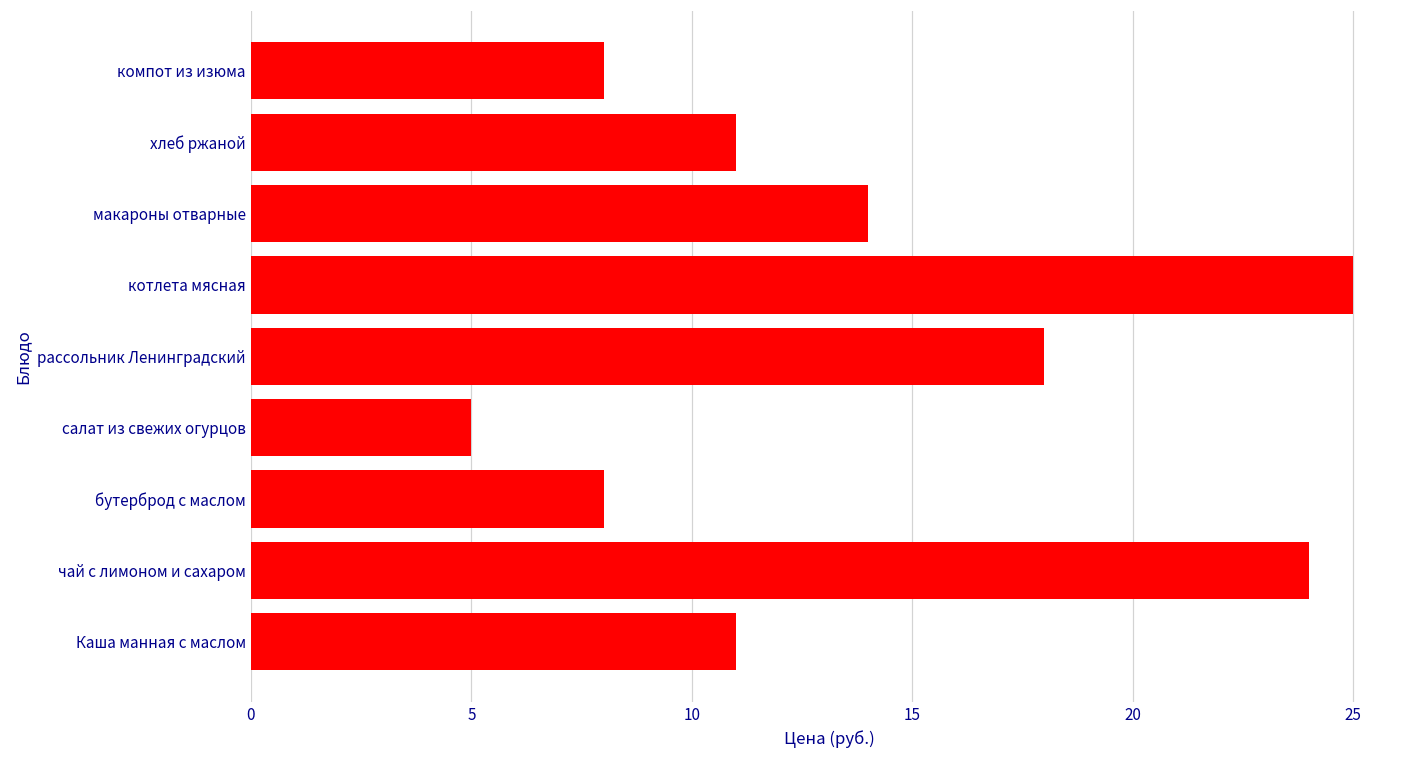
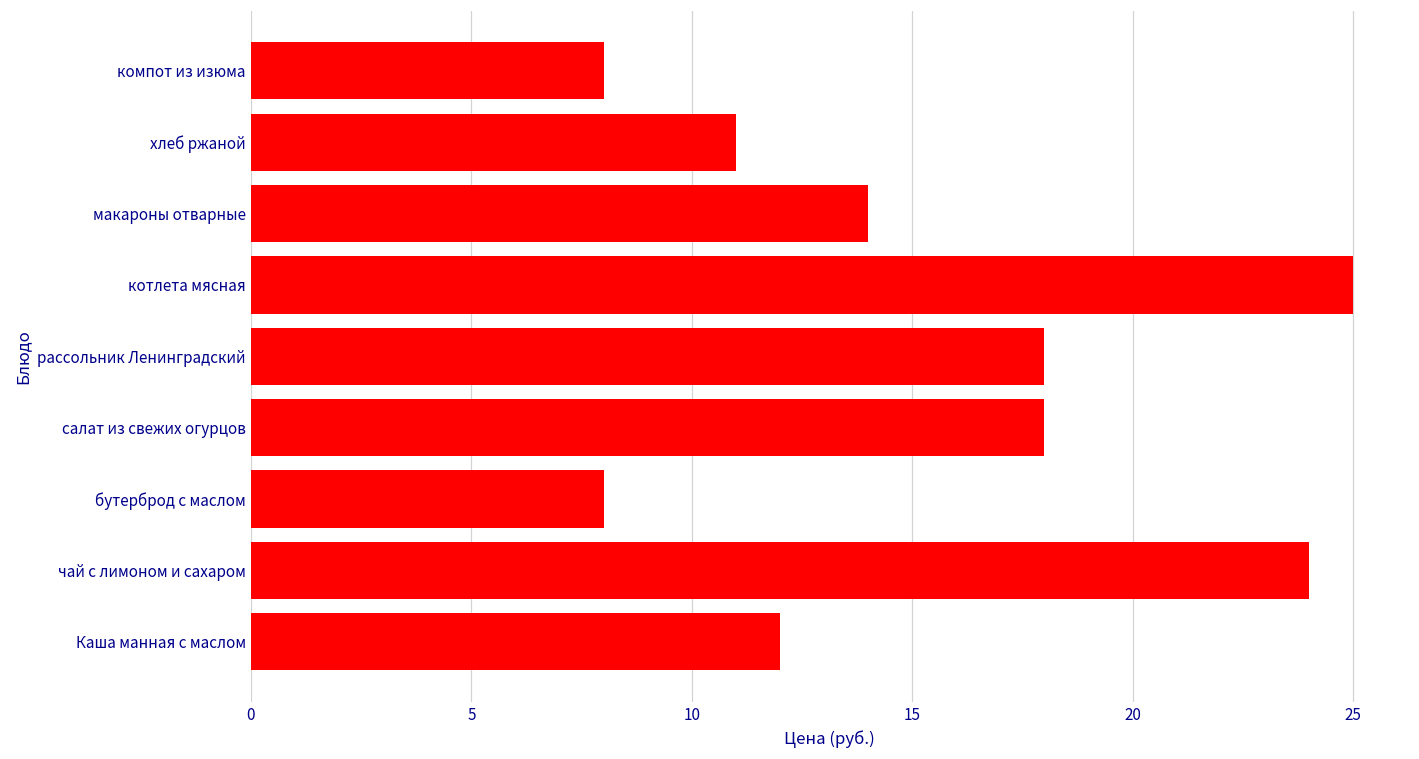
  {
    "компот из изюма": 8,
    "хлеб ржаной": 11,
    "макароны отварные": 14,
    "котлета мясная": 25,
    "рассольник Ленинградский": 18,
-   "салат из свежих огурцов": 5,
+   "салат из свежих огурцов": 18,
    "бутерброд с маслом": 8,
    "чай с лимоном и сахаром": 24,
-   "Каша манная с маслом": 11
+   "Каша манная с маслом": 12
  }
